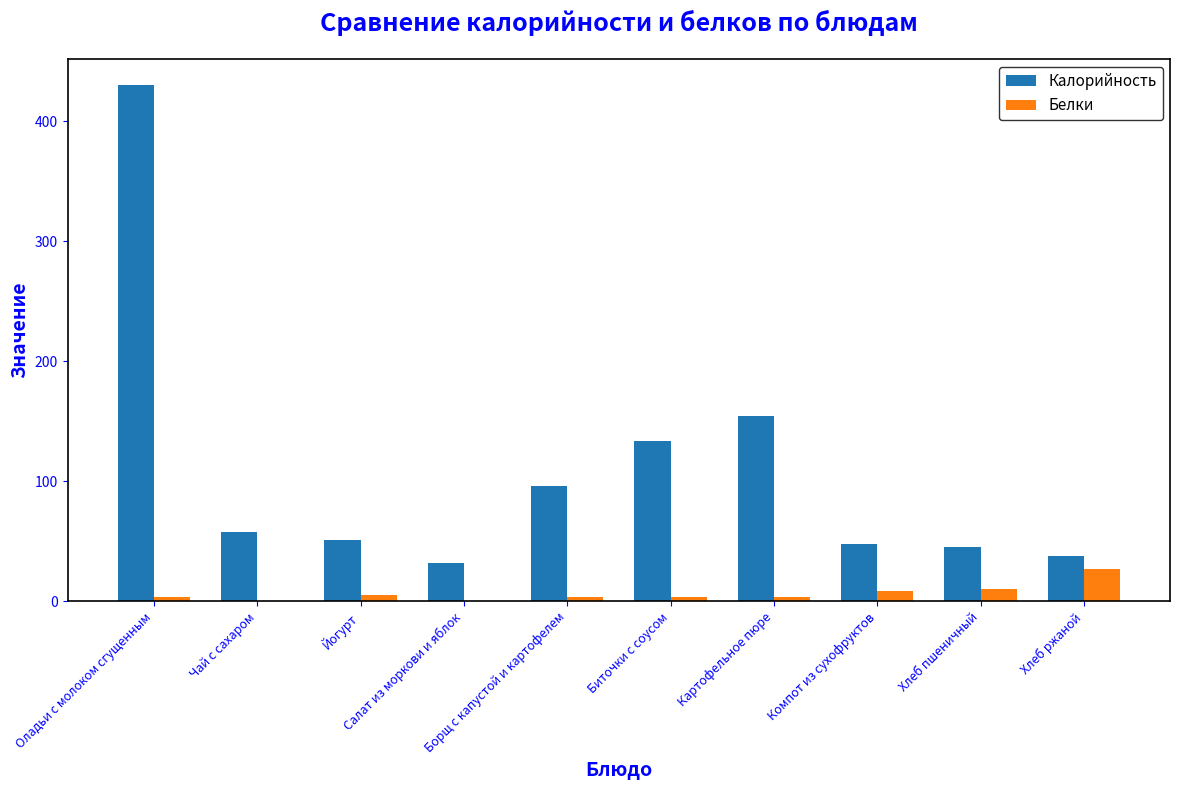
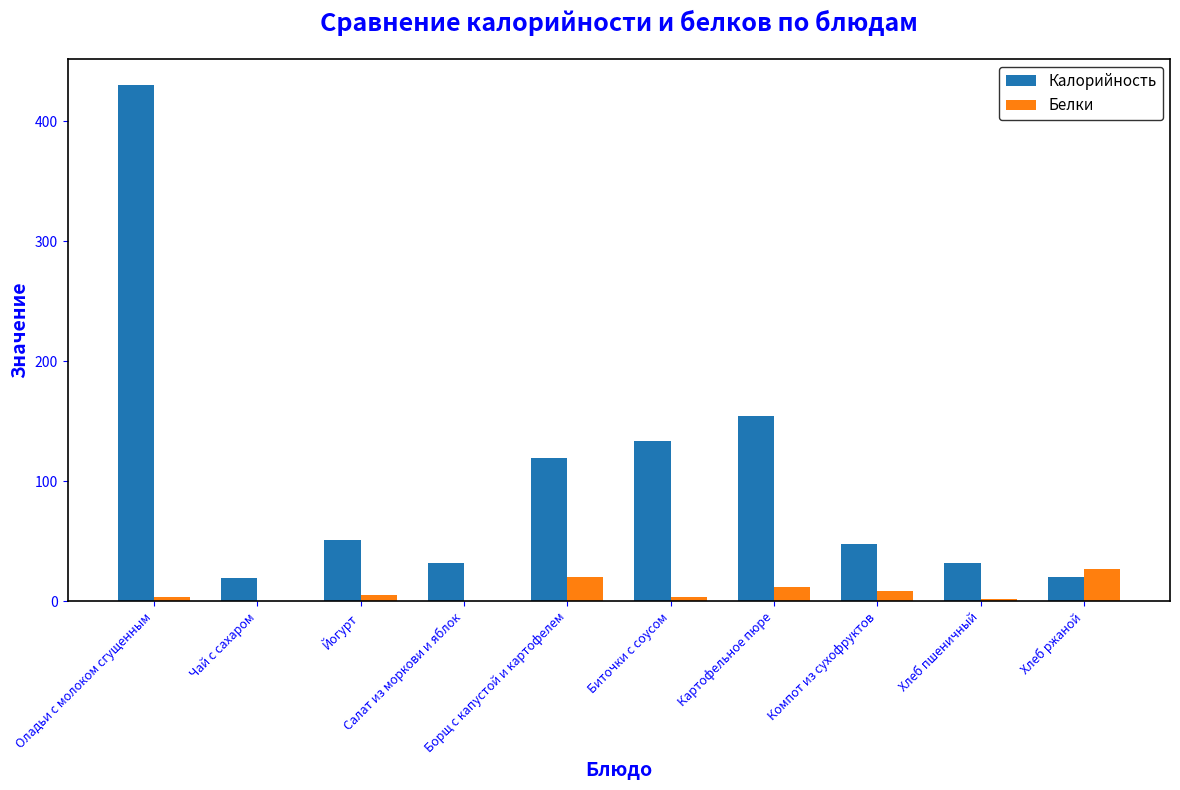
  {
    "Калорийность": {
      "Оладьи с молоком сгущенным": 431,
-     "Чай с сахаром": 57,
+     "Чай с сахаром": 19,
      "Йогурт": 51,
      "Салат из моркови и яблок": 32,
-     "Борщ с капустой и картофелем": 96,
+     "Борщ с капустой и картофелем": 120,
      "Биточки с соусом": 133,
      "Картофельное пюре": 154,
      "Компот из сухофруктов": 47,
-     "Хлеб пшеничный": 45,
-     "Хлеб ржаной": 38
+     "Хлеб пшеничный": 31,
+     "Хлеб ржаной": 20
    },
    "Белки": {
      "Оладьи с молоком сгущенным": 4,
      "Йогурт": 5,
-     "Борщ с капустой и картофелем": 4,
+     "Борщ с капустой и картофелем": 20,
      "Биточки с соусом": 3,
-     "Картофельное пюре": 3,
+     "Картофельное пюре": 11,
      "Компот из сухофруктов": 8,
-     "Хлеб пшеничный": 10,
+     "Хлеб пшеничный": 2,
      "Хлеб ржаной": 27
    }
  }
